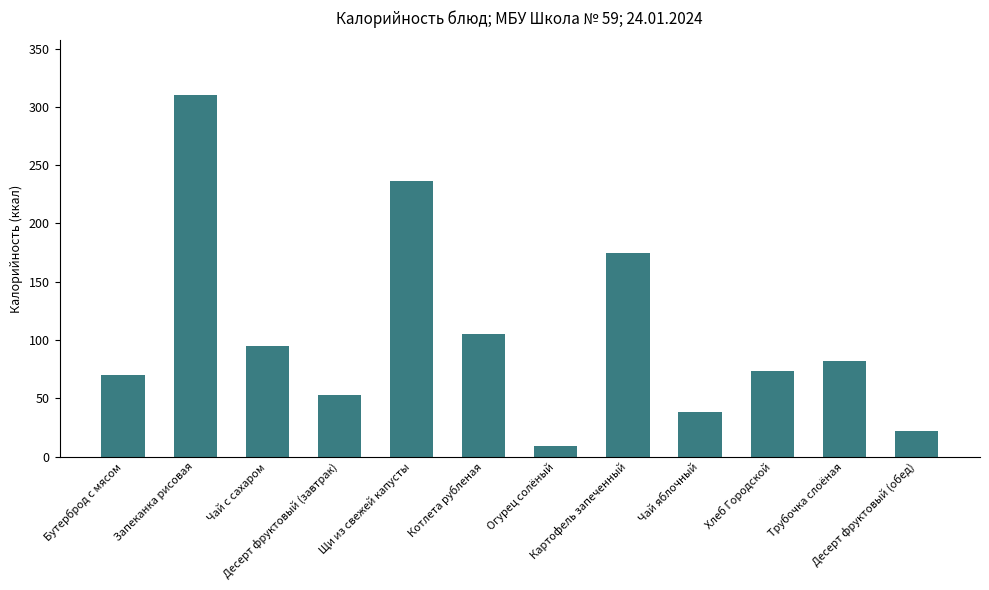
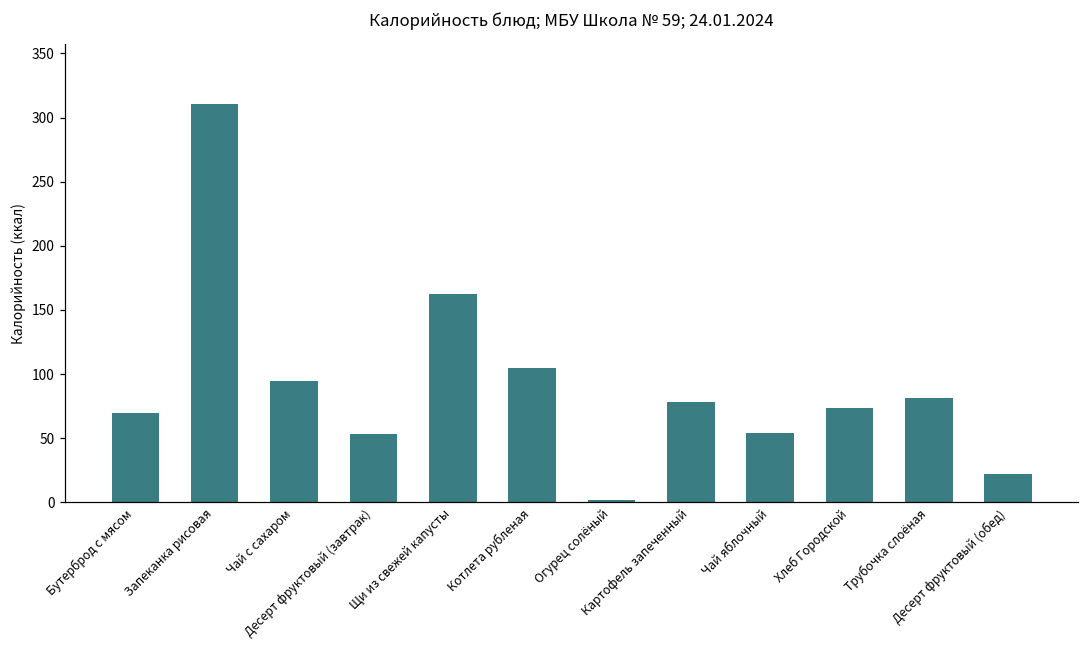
  {
    "Бутерброд с мясом": 70,
    "Запеканка рисовая": 310,
    "Чай с сахаром": 95,
    "Десерт фруктовый (завтрак)": 53,
-   "Щи из свежей капусты": 236,
+   "Щи из свежей капусты": 163,
    "Котлета рубленая": 105,
-   "Огурец солёный": 9,
-   "Картофель запеченный": 175,
-   "Чай яблочный": 38,
+   "Огурец солёный": 2,
+   "Картофель запеченный": 79,
+   "Чай яблочный": 54,
    "Хлеб Городской": 74,
    "Трубочка слоёная": 82,
    "Десерт фруктовый (обед)": 22
  }
